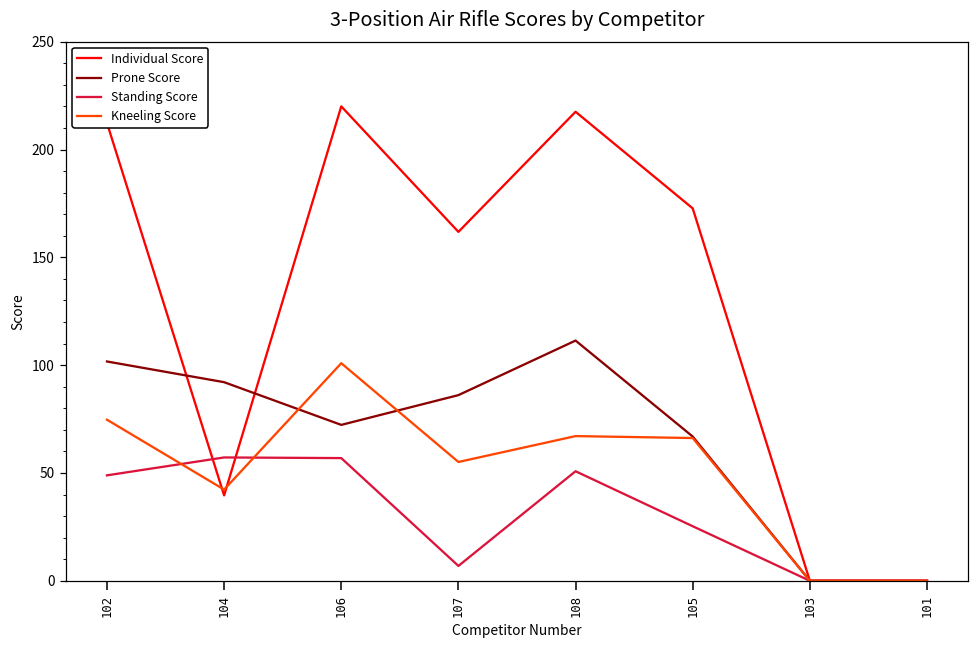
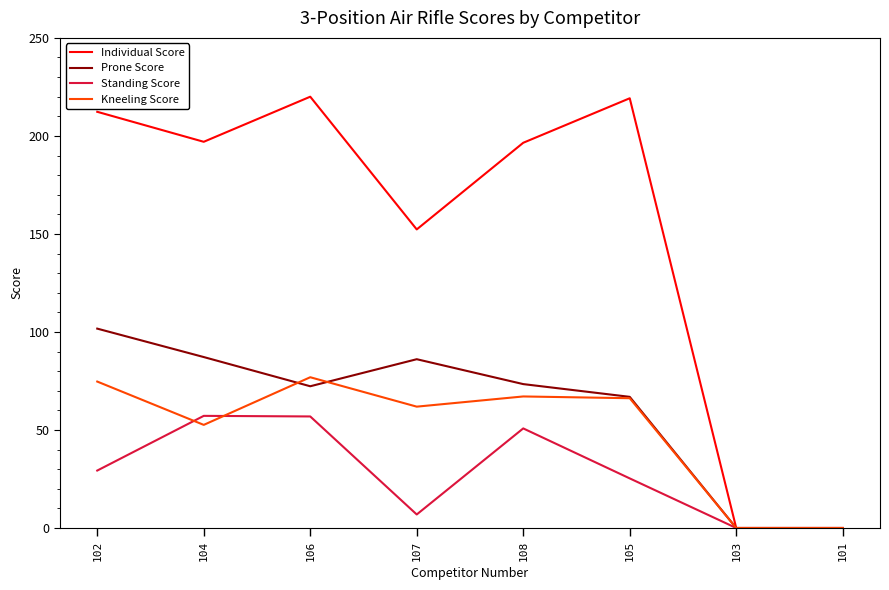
  {
    "Individual Score": {
      "102": 212,
-     "104": 40,
+     "104": 197,
      "106": 220,
-     "107": 162,
-     "108": 218,
-     "105": 173
+     "107": 152,
+     "108": 197,
+     "105": 219
    },
    "Prone Score": {
      "102": 102,
-     "104": 92,
+     "104": 87,
      "106": 72,
      "107": 86,
-     "108": 111
+     "108": 73
    },
    "Standing Score": {
-     "102": 49,
+     "102": 29,
      "104": 57,
      "106": 57,
      "107": 7,
      "108": 51,
      "105": 25
    },
    "Kneeling Score": {
      "102": 75,
-     "104": 42,
-     "106": 101,
-     "107": 55,
+     "104": 53,
+     "106": 77,
+     "107": 62,
      "108": 67
    }
  }
